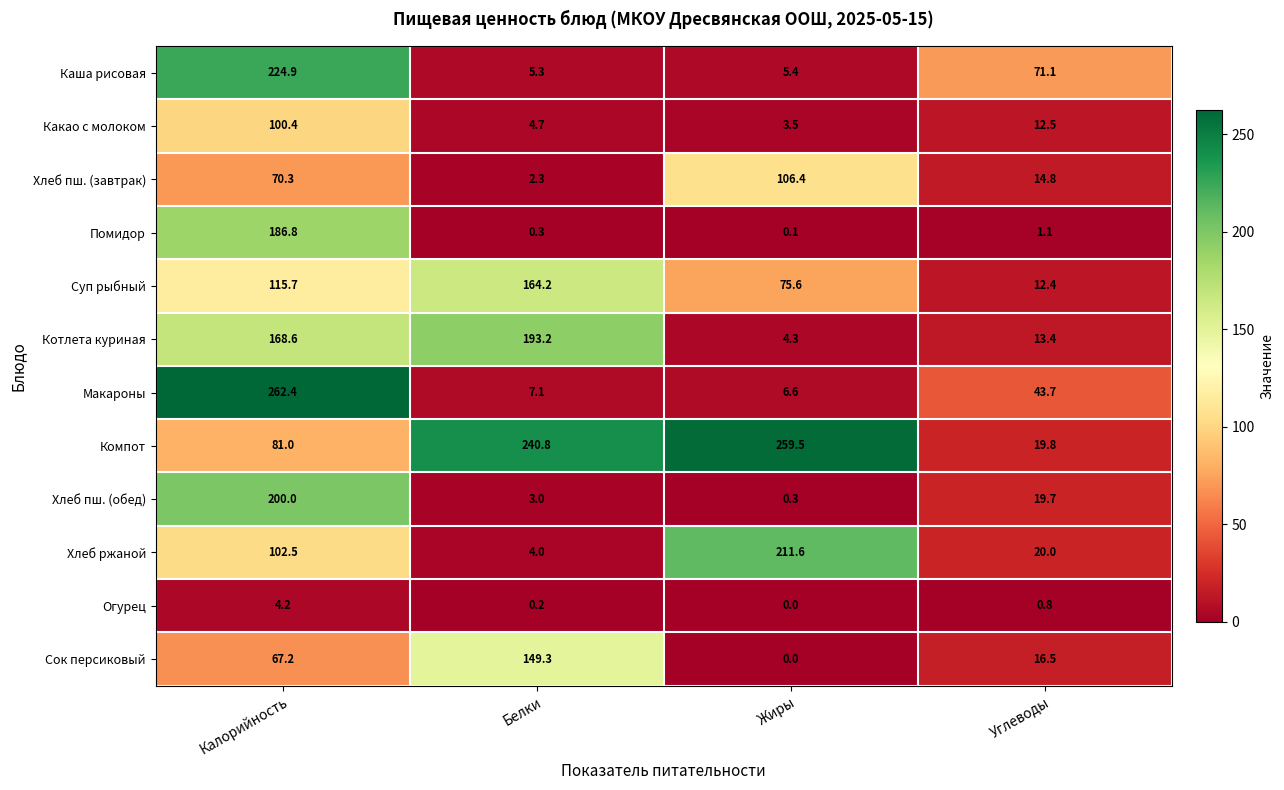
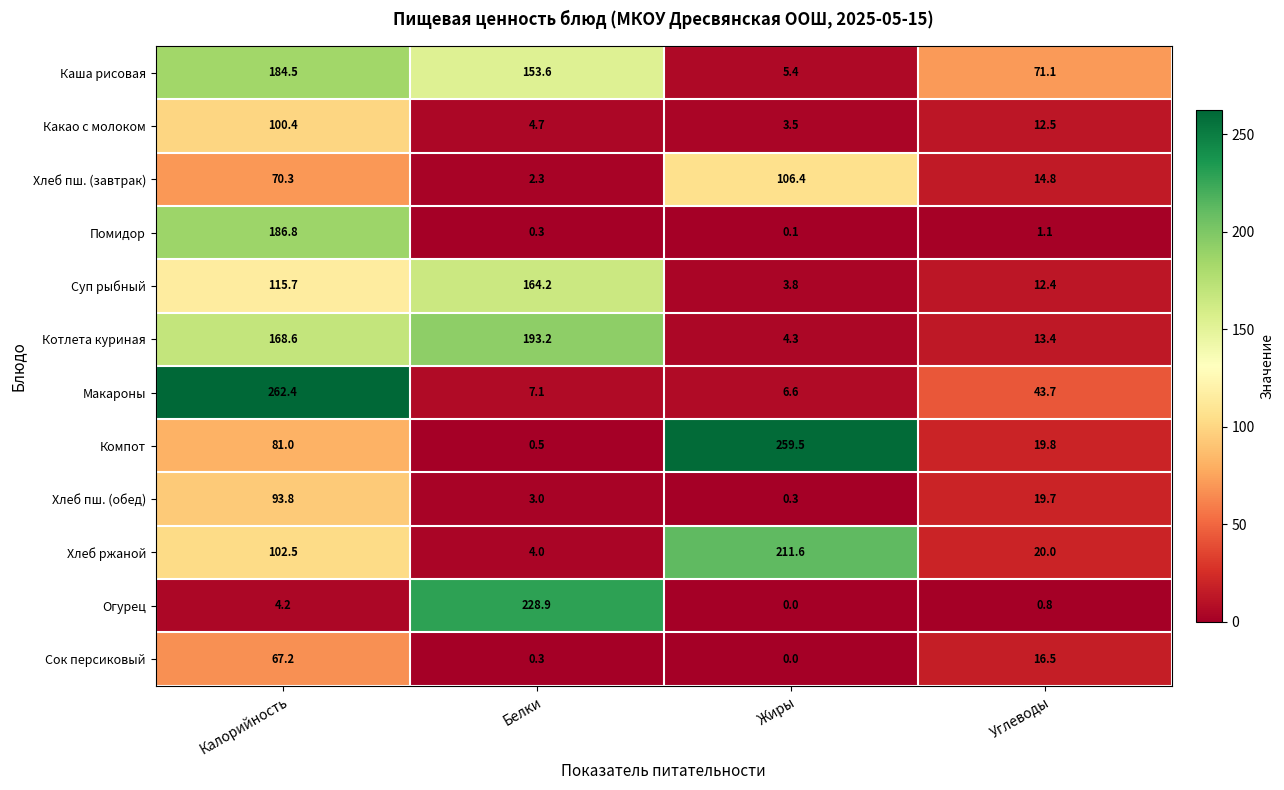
  {
    "Каша рисовая": {
-     "Калорийность": 224.9,
-     "Белки": 5.3,
+     "Калорийность": 184.5,
+     "Белки": 153.6,
      "Жиры": 5.4,
      "Углеводы": 71.1
    },
    "Какао с молоком": {
      "Калорийность": 100.4,
      "Белки": 4.7,
      "Жиры": 3.5,
      "Углеводы": 12.5
    },
    "Хлеб пш. (завтрак)": {
      "Калорийность": 70.3,
      "Белки": 2.3,
      "Жиры": 106.4,
      "Углеводы": 14.8
    },
    "Помидор": {
      "Калорийность": 186.8,
      "Белки": 0.3,
      "Жиры": 0.1,
      "Углеводы": 1.1
    },
    "Суп рыбный": {
      "Калорийность": 115.7,
      "Белки": 164.2,
-     "Жиры": 75.6,
+     "Жиры": 3.8,
      "Углеводы": 12.4
    },
    "Котлета куриная": {
      "Калорийность": 168.6,
      "Белки": 193.2,
      "Жиры": 4.3,
      "Углеводы": 13.4
    },
    "Макароны": {
      "Калорийность": 262.4,
      "Белки": 7.1,
      "Жиры": 6.6,
      "Углеводы": 43.7
    },
    "Компот": {
      "Калорийность": 81.0,
-     "Белки": 240.8,
+     "Белки": 0.5,
      "Жиры": 259.5,
      "Углеводы": 19.8
    },
    "Хлеб пш. (обед)": {
-     "Калорийность": 200.0,
+     "Калорийность": 93.8,
      "Белки": 3.0,
      "Жиры": 0.3,
      "Углеводы": 19.7
    },
    "Хлеб ржаной": {
      "Калорийность": 102.5,
      "Белки": 4.0,
      "Жиры": 211.6,
      "Углеводы": 20.0
    },
    "Огурец": {
      "Калорийность": 4.2,
-     "Белки": 0.2,
+     "Белки": 228.9,
      "Жиры": 0.0,
      "Углеводы": 0.8
    },
    "Сок персиковый": {
      "Калорийность": 67.2,
-     "Белки": 149.3,
+     "Белки": 0.3,
      "Жиры": 0.0,
      "Углеводы": 16.5
    }
  }
